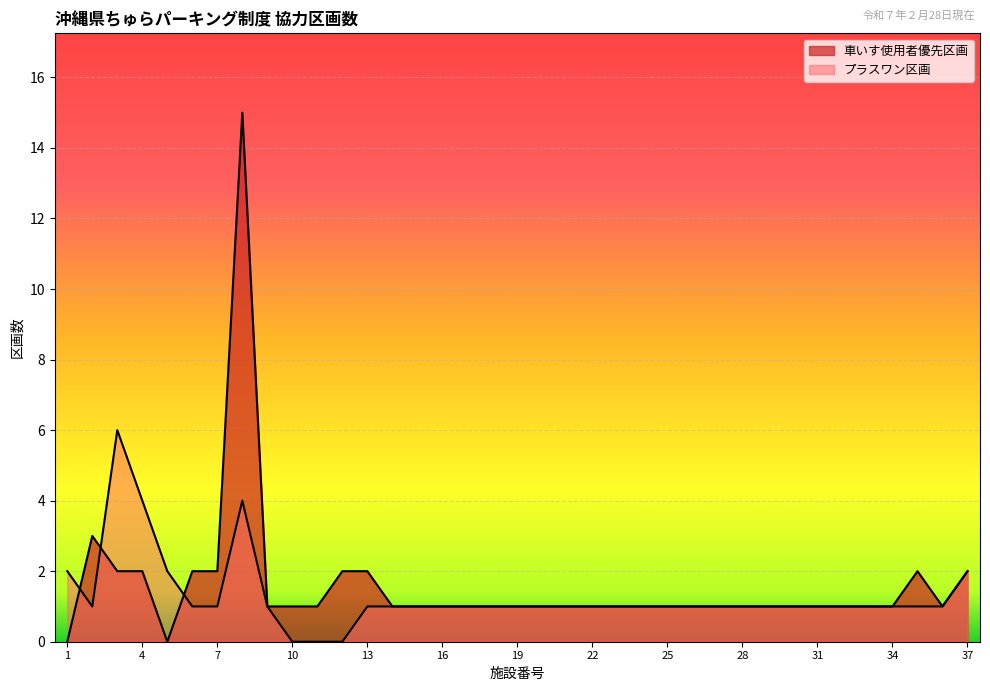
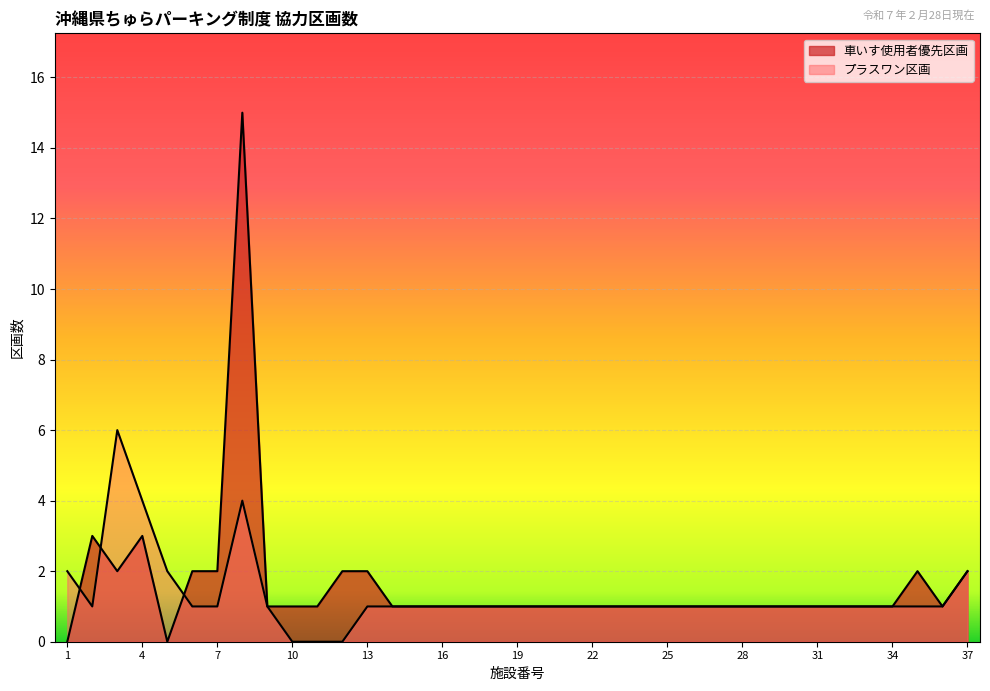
  {
    "車いす使用者優先区画": {
      "1": 0,
-     "4": 2,
+     "4": 3,
      "7": 2,
      "10": 1,
      "13": 2
    },
    "プラスワン区画": {
      "1": 2,
      "4": 4,
      "7": 1,
      "10": 0,
      "13": 1
    }
  }
